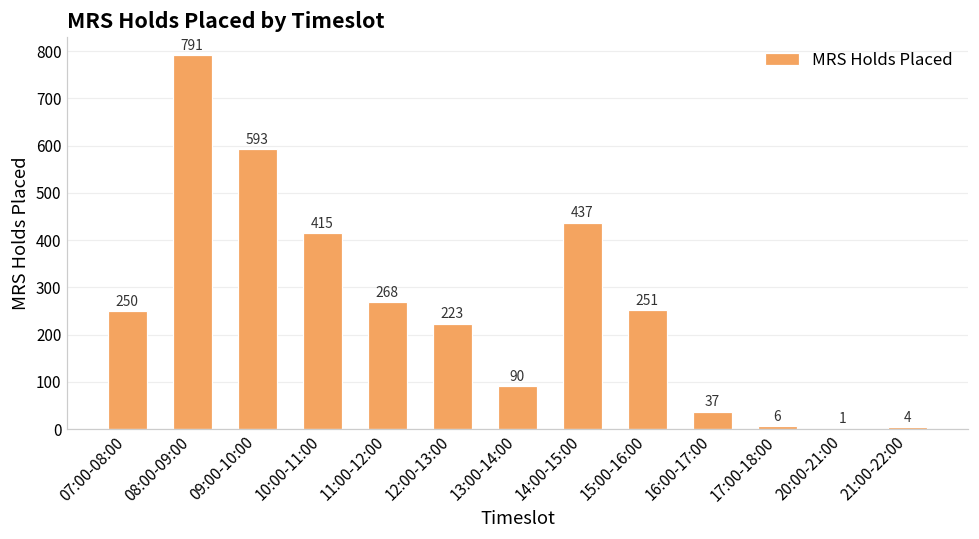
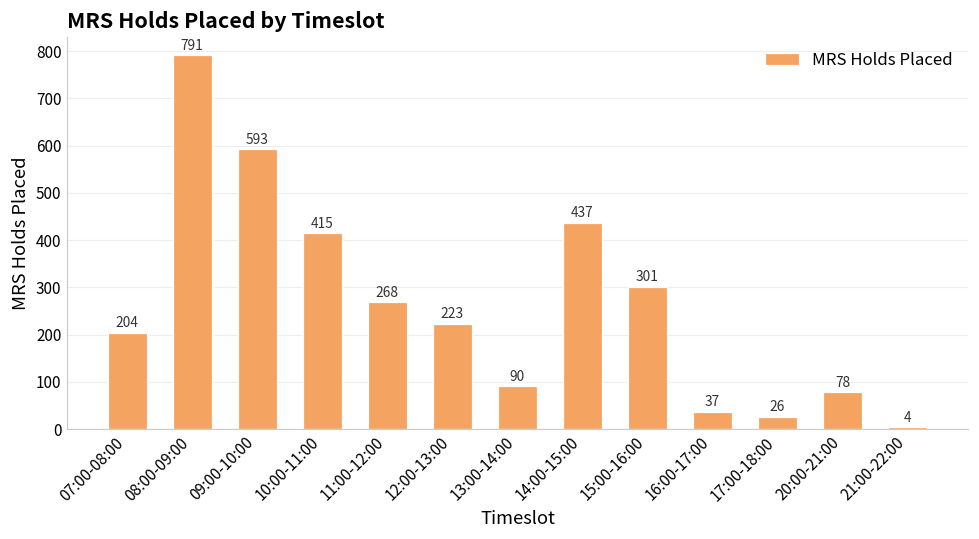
  {
-   "07:00-08:00": 250,
+   "07:00-08:00": 204,
    "08:00-09:00": 791,
    "09:00-10:00": 593,
    "10:00-11:00": 415,
    "11:00-12:00": 268,
    "12:00-13:00": 223,
    "13:00-14:00": 90,
    "14:00-15:00": 437,
-   "15:00-16:00": 251,
+   "15:00-16:00": 301,
    "16:00-17:00": 37,
-   "17:00-18:00": 6,
-   "20:00-21:00": 1,
+   "17:00-18:00": 26,
+   "20:00-21:00": 78,
    "21:00-22:00": 4
  }
